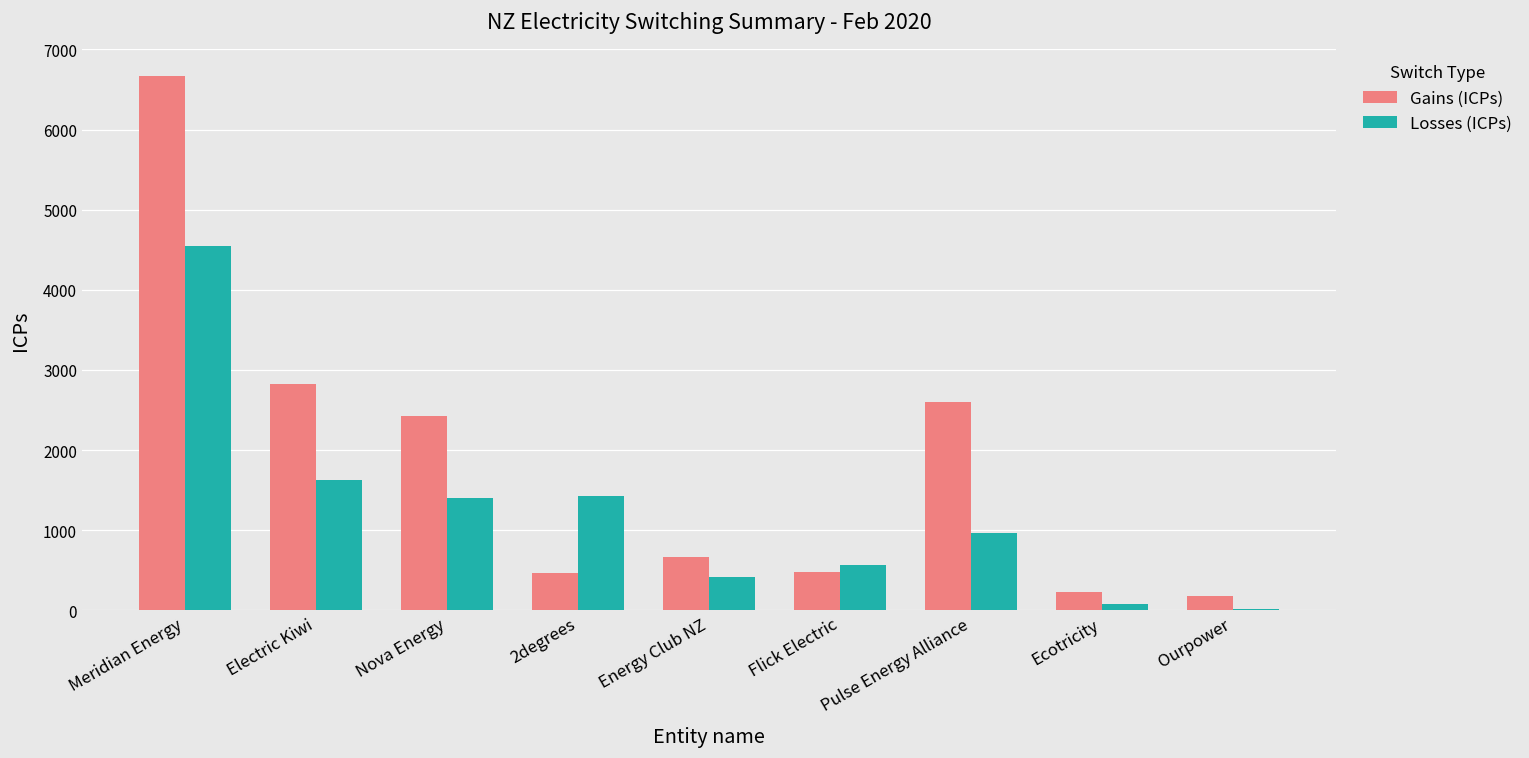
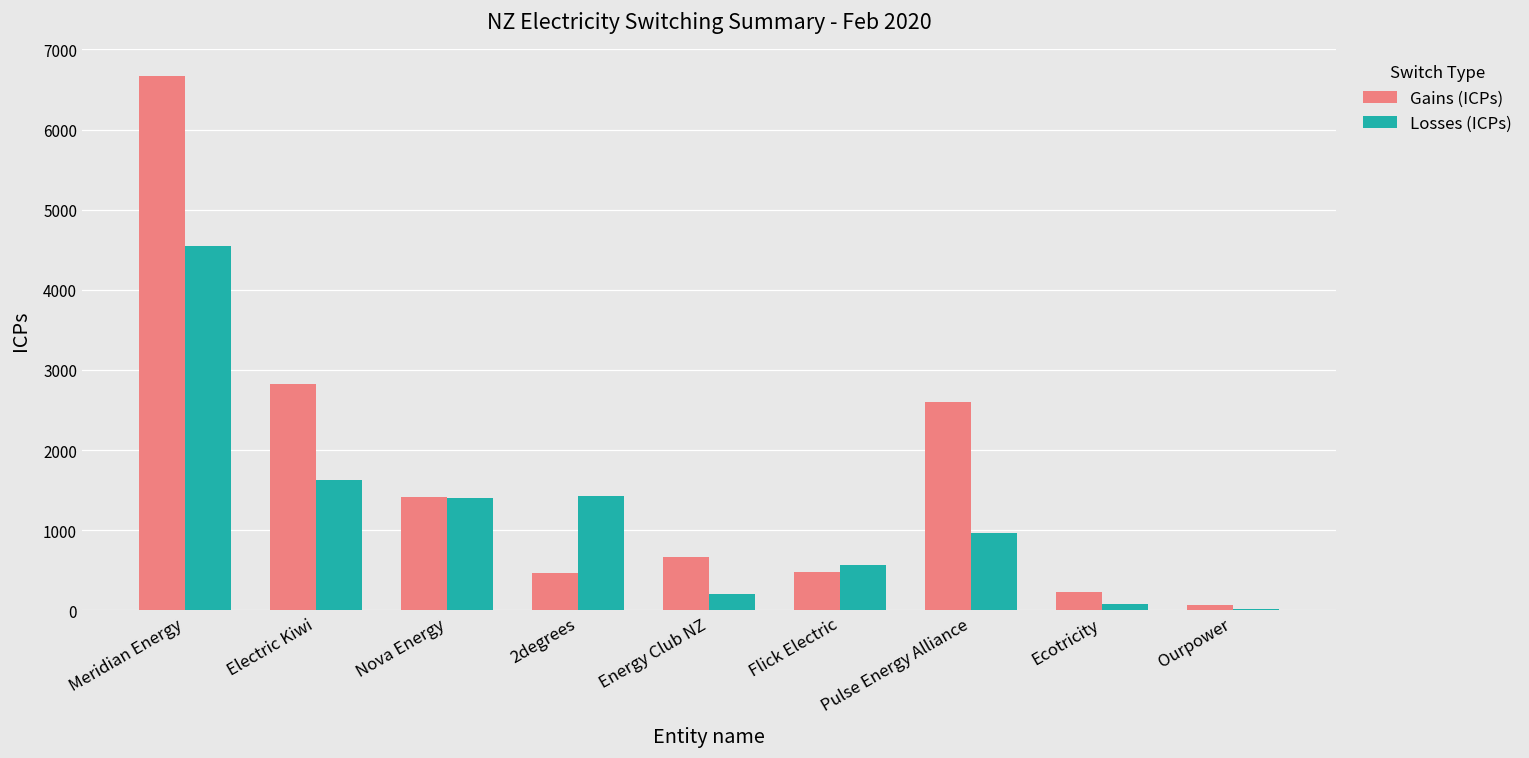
  {
    "Gains (ICPs)": {
      "Meridian Energy": 6700,
      "Electric Kiwi": 2800,
-     "Nova Energy": 2400,
+     "Nova Energy": 1400,
      "2degrees": 500,
      "Energy Club NZ": 700,
      "Flick Electric": 500,
      "Pulse Energy Alliance": 2600,
      "Ecotricity": 200,
-     "Ourpower": 200
+     "Ourpower": 100
    },
    "Losses (ICPs)": {
      "Meridian Energy": 4600,
      "Electric Kiwi": 1600,
      "Nova Energy": 1400,
      "2degrees": 1400,
-     "Energy Club NZ": 400,
+     "Energy Club NZ": 200,
      "Flick Electric": 600,
      "Pulse Energy Alliance": 1000,
      "Ecotricity": 100
    }
  }
